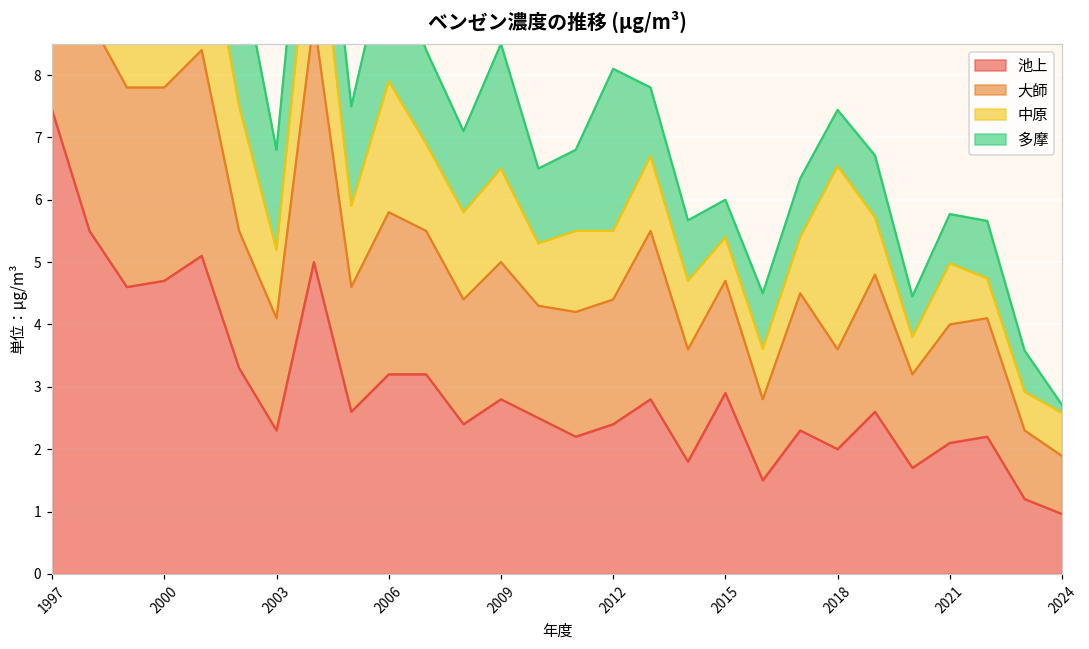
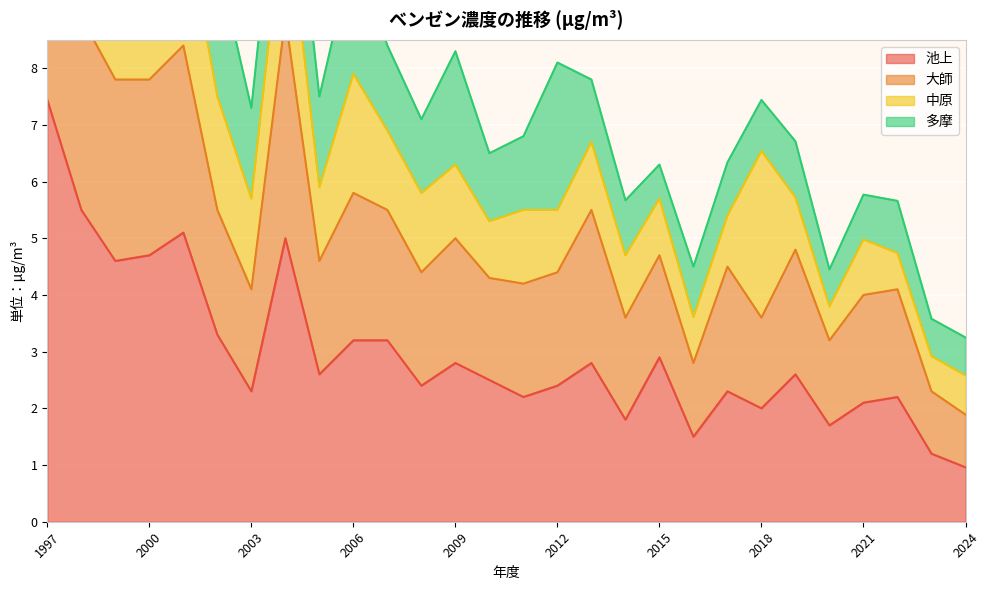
  {
    "中原": {
-     "2003": 1.1,
+     "2003": 1.6,
      "2006": 2.1,
-     "2009": 1.5,
+     "2009": 1.3,
      "2012": 1.1,
-     "2015": 0.7,
+     "2015": 1.0,
      "2018": 2.9,
      "2021": 1.0,
      "2024": 0.7
    },
    "多摩": {
      "2003": 1.6,
      "2009": 2.0,
      "2012": 2.6,
      "2015": 0.6,
      "2018": 0.9,
      "2021": 0.8,
-     "2024": 0.1
+     "2024": 0.7
    }
  }
